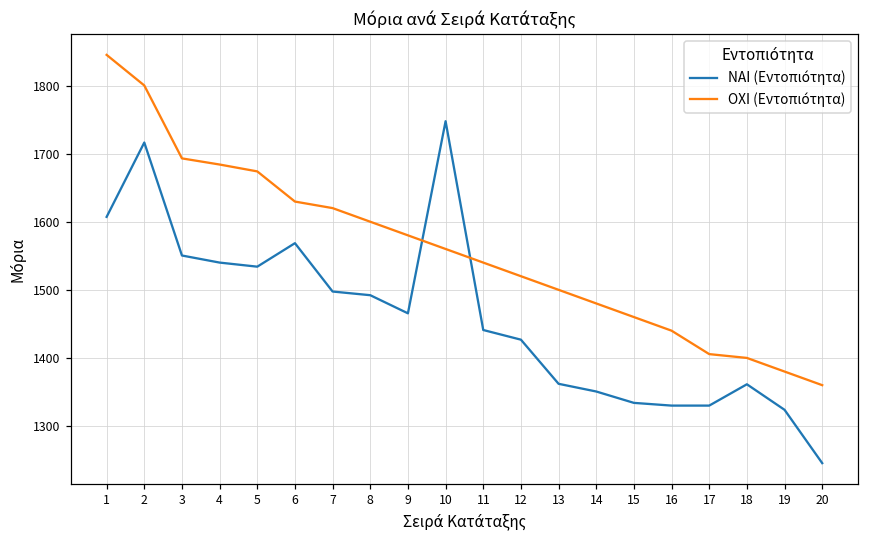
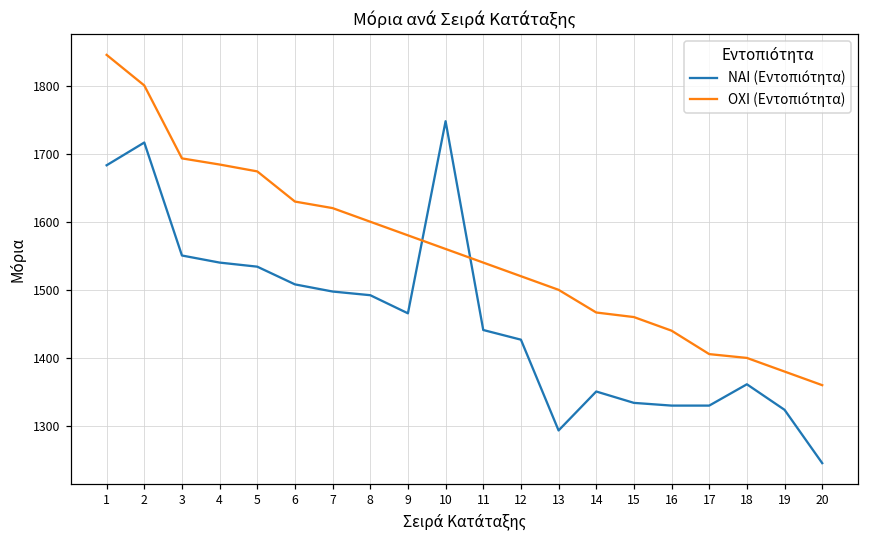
  {
    "ΝΑΙ (Εντοπιότητα)": {
-     "1": 1610,
+     "1": 1680,
      "2": 1720,
      "3": 1550,
      "4": 1540,
      "5": 1530,
-     "6": 1570,
+     "6": 1510,
      "7": 1500,
      "8": 1490,
      "9": 1470,
      "10": 1750,
      "11": 1440,
      "12": 1430,
-     "13": 1360,
+     "13": 1290,
      "14": 1350,
      "15": 1330,
      "16": 1330,
      "17": 1330,
      "18": 1360,
      "19": 1320,
      "20": 1250
    },
    "ΟΧΙ (Εντοπιότητα)": {
      "1": 1850,
      "2": 1800,
      "3": 1690,
      "4": 1680,
      "5": 1670,
      "6": 1630,
      "7": 1620,
      "8": 1600,
      "9": 1580,
      "10": 1560,
      "11": 1540,
      "12": 1520,
      "13": 1500,
-     "14": 1480,
+     "14": 1470,
      "15": 1460,
      "16": 1440,
      "17": 1410,
      "18": 1400,
      "19": 1380,
      "20": 1360
    }
  }
